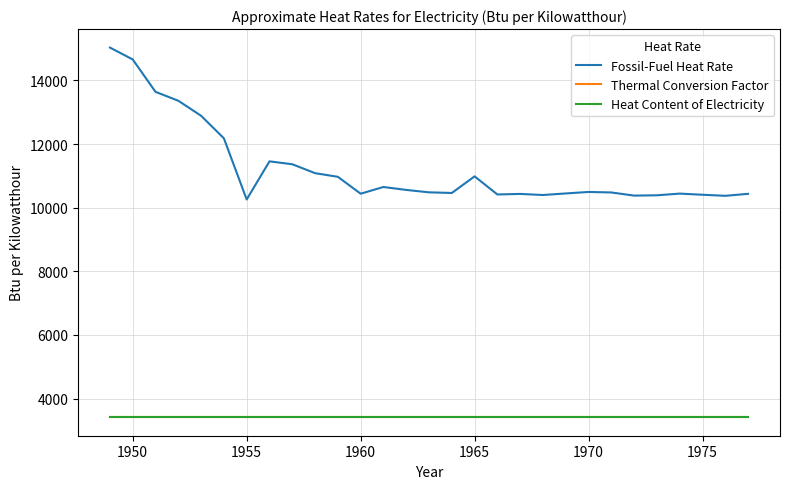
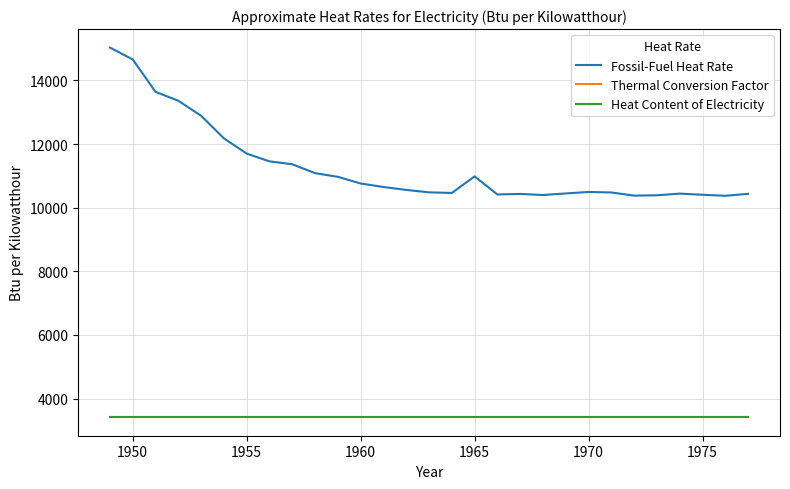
  {
    "Fossil-Fuel Heat Rate": {
      "1950": 14700,
-     "1955": 10300,
-     "1960": 10400,
+     "1955": 11700,
+     "1960": 10800,
      "1965": 11000,
      "1970": 10500,
      "1975": 10400
    },
    "Heat Content of Electricity": {
      "1950": 3400,
      "1955": 3400,
      "1960": 3400,
      "1965": 3400,
      "1970": 3400,
      "1975": 3400
    }
  }
